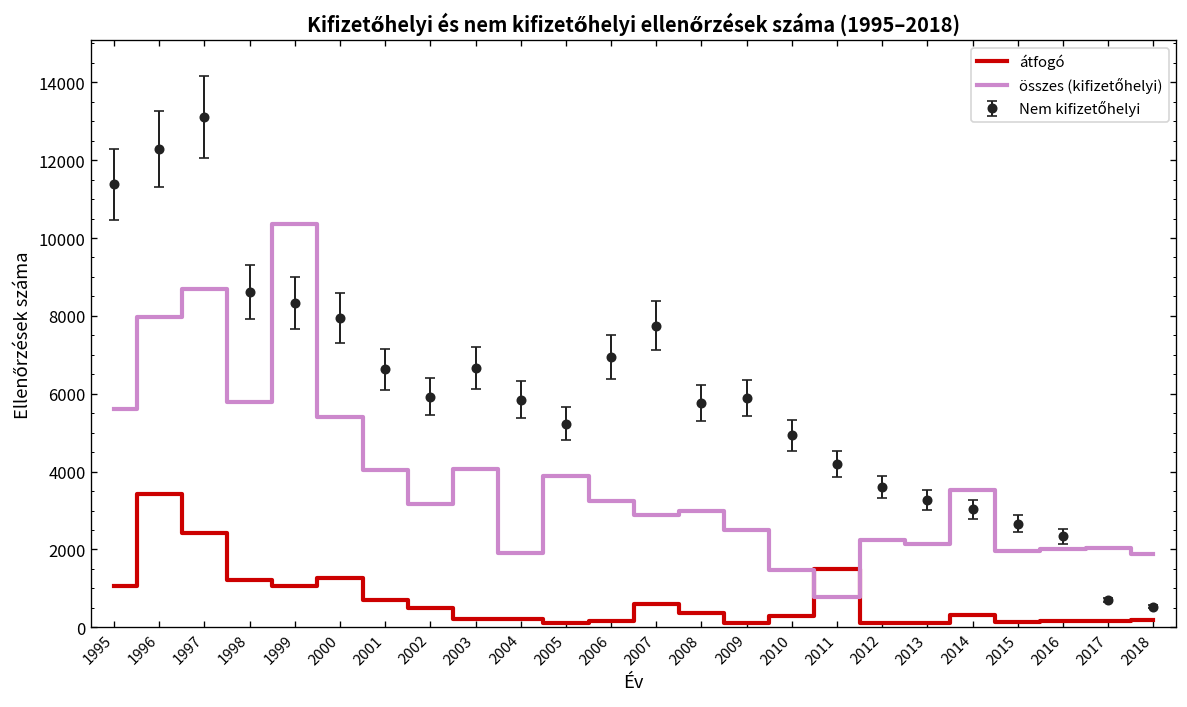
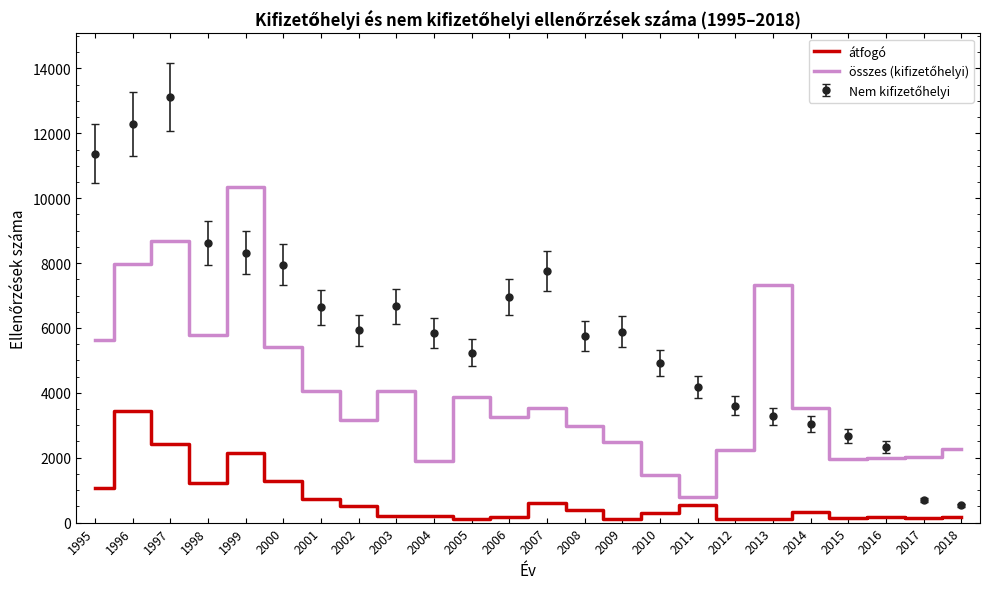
  {
    "átfogó": {
      "1995": 1100,
      "1996": 3400,
      "1997": 2400,
      "1998": 1200,
-     "1999": 1100,
+     "1999": 2100,
      "2000": 1300,
      "2001": 700,
      "2002": 500,
      "2003": 200,
      "2004": 200,
      "2005": 100,
      "2006": 200,
      "2007": 600,
      "2008": 400,
      "2009": 100,
      "2010": 300,
-     "2011": 1500,
+     "2011": 500,
      "2012": 100,
      "2013": 100,
      "2014": 300,
      "2015": 100,
      "2016": 200,
      "2017": 200,
      "2018": 200
    },
    "összes (kifizetőhelyi)": {
      "1995": 5600,
      "1996": 8000,
      "1997": 8700,
      "1998": 5800,
      "1999": 10400,
      "2000": 5400,
      "2001": 4000,
      "2002": 3200,
      "2003": 4100,
      "2004": 1900,
      "2005": 3900,
      "2006": 3300,
-     "2007": 2900,
+     "2007": 3500,
      "2008": 3000,
      "2009": 2500,
      "2010": 1500,
      "2011": 800,
      "2012": 2200,
-     "2013": 2100,
+     "2013": 7300,
      "2014": 3500,
      "2015": 2000,
      "2016": 2000,
      "2017": 2000,
-     "2018": 1900
+     "2018": 2300
    }
  }
